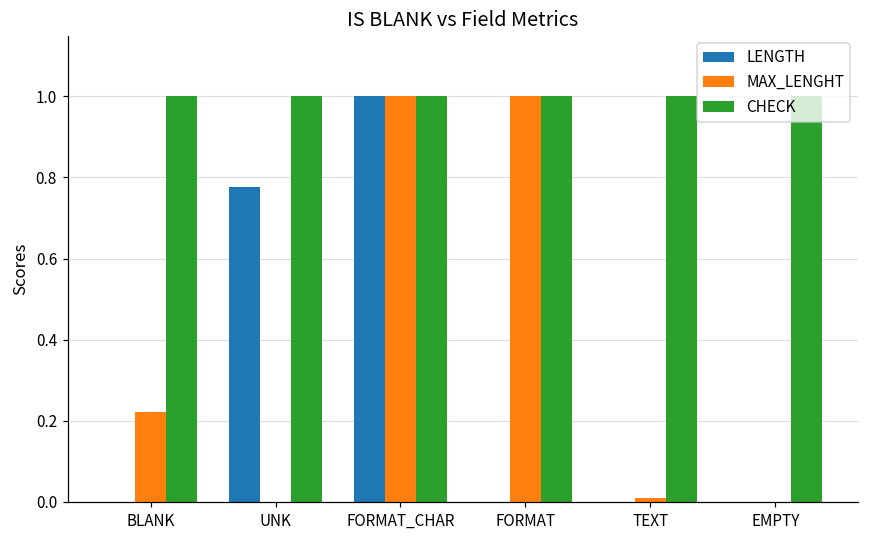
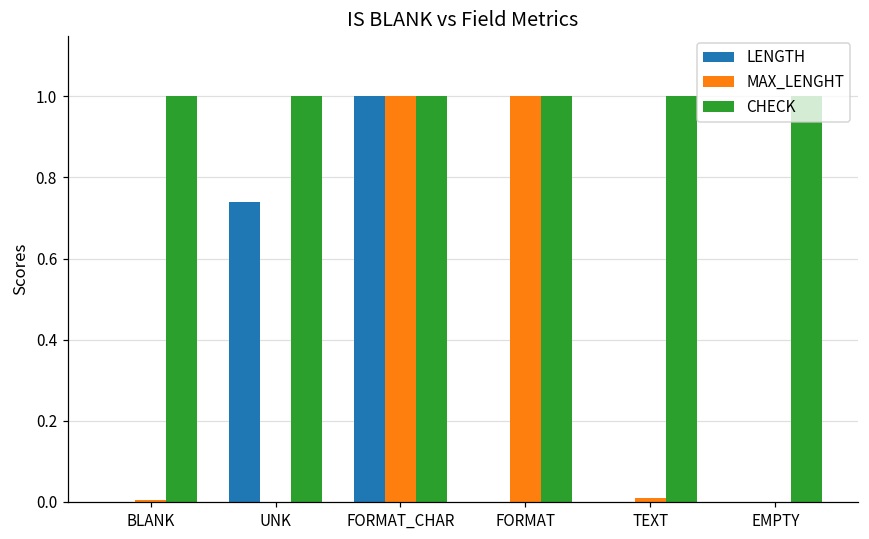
  {
    "LENGTH": {
      "BLANK": 0.00,
-     "UNK": 0.78,
+     "UNK": 0.74,
      "FORMAT_CHAR": 1.00,
      "FORMAT": 0.00,
      "TEXT": 0.00,
      "EMPTY": 0.00
    },
    "MAX_LENGHT": {
-     "BLANK": 0.22,
+     "BLANK": 0.00,
      "FORMAT_CHAR": 1.00,
      "FORMAT": 1.00,
      "TEXT": 0.01
    },
    "CHECK": {
      "BLANK": 1.00,
      "UNK": 1.00,
      "FORMAT_CHAR": 1.00,
      "FORMAT": 1.00,
      "TEXT": 1.00
    }
  }
